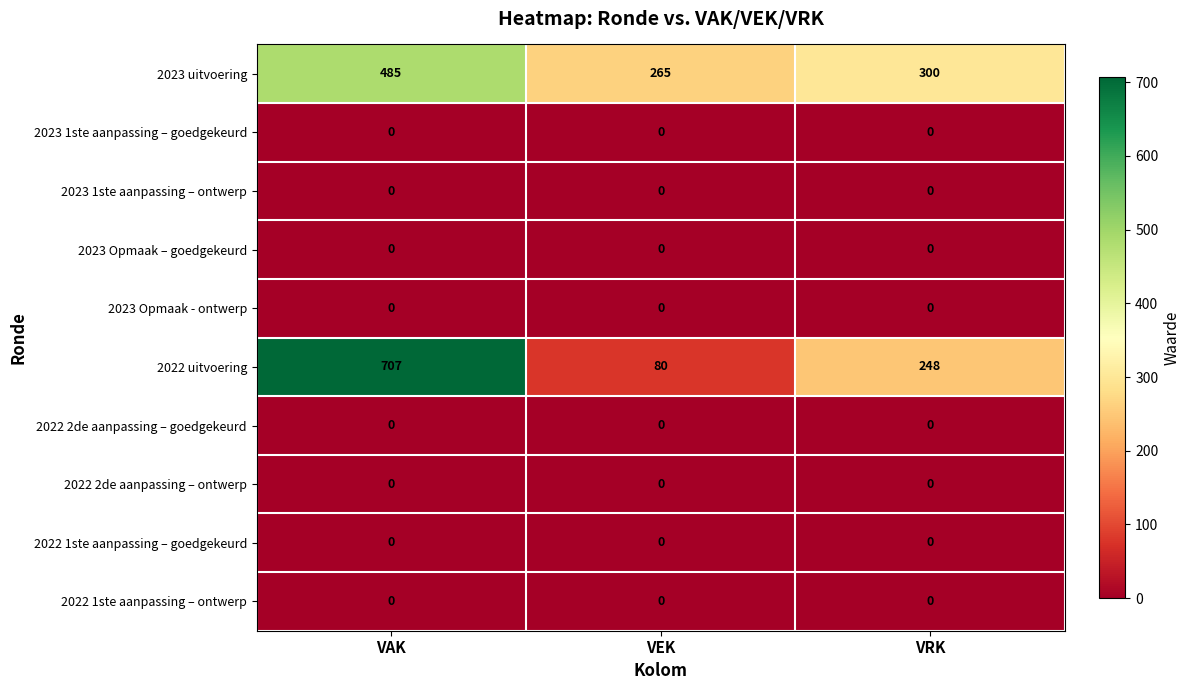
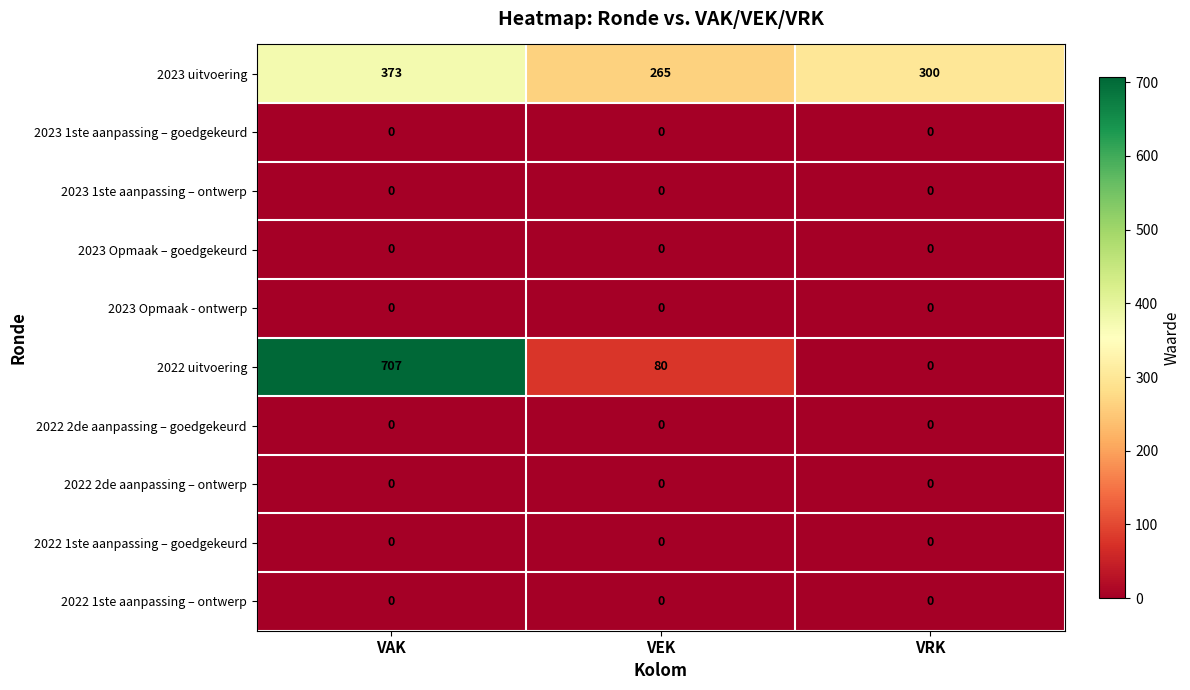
  {
    "2023 uitvoering": {
-     "VAK": 485,
+     "VAK": 373,
      "VEK": 265,
      "VRK": 300
    },
    "2023 1ste aanpassing – goedgekeurd": {
      "VAK": 0,
      "VEK": 0,
      "VRK": 0
    },
    "2023 1ste aanpassing – ontwerp": {
      "VAK": 0,
      "VEK": 0,
      "VRK": 0
    },
    "2023 Opmaak – goedgekeurd": {
      "VAK": 0,
      "VEK": 0,
      "VRK": 0
    },
    "2023 Opmaak - ontwerp": {
      "VAK": 0,
      "VEK": 0,
      "VRK": 0
    },
    "2022 uitvoering": {
      "VAK": 707,
      "VEK": 80,
-     "VRK": 248
+     "VRK": 0
    },
    "2022 2de aanpassing – goedgekeurd": {
      "VAK": 0,
      "VEK": 0,
      "VRK": 0
    },
    "2022 2de aanpassing – ontwerp": {
      "VAK": 0,
      "VEK": 0,
      "VRK": 0
    },
    "2022 1ste aanpassing – goedgekeurd": {
      "VAK": 0,
      "VEK": 0,
      "VRK": 0
    },
    "2022 1ste aanpassing – ontwerp": {
      "VAK": 0,
      "VEK": 0,
      "VRK": 0
    }
  }
